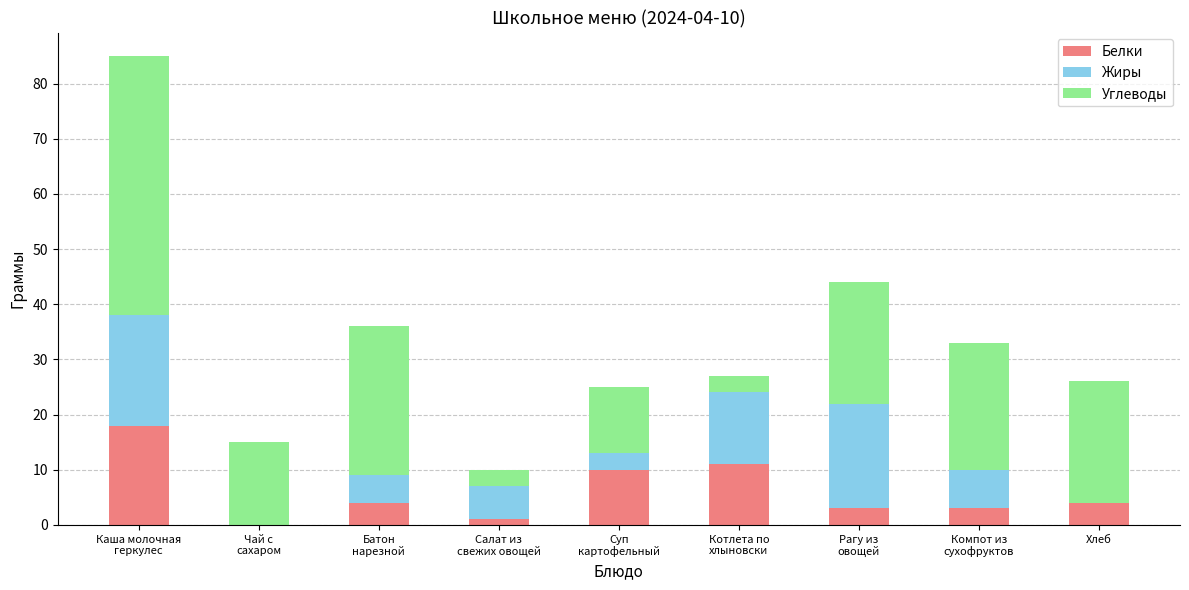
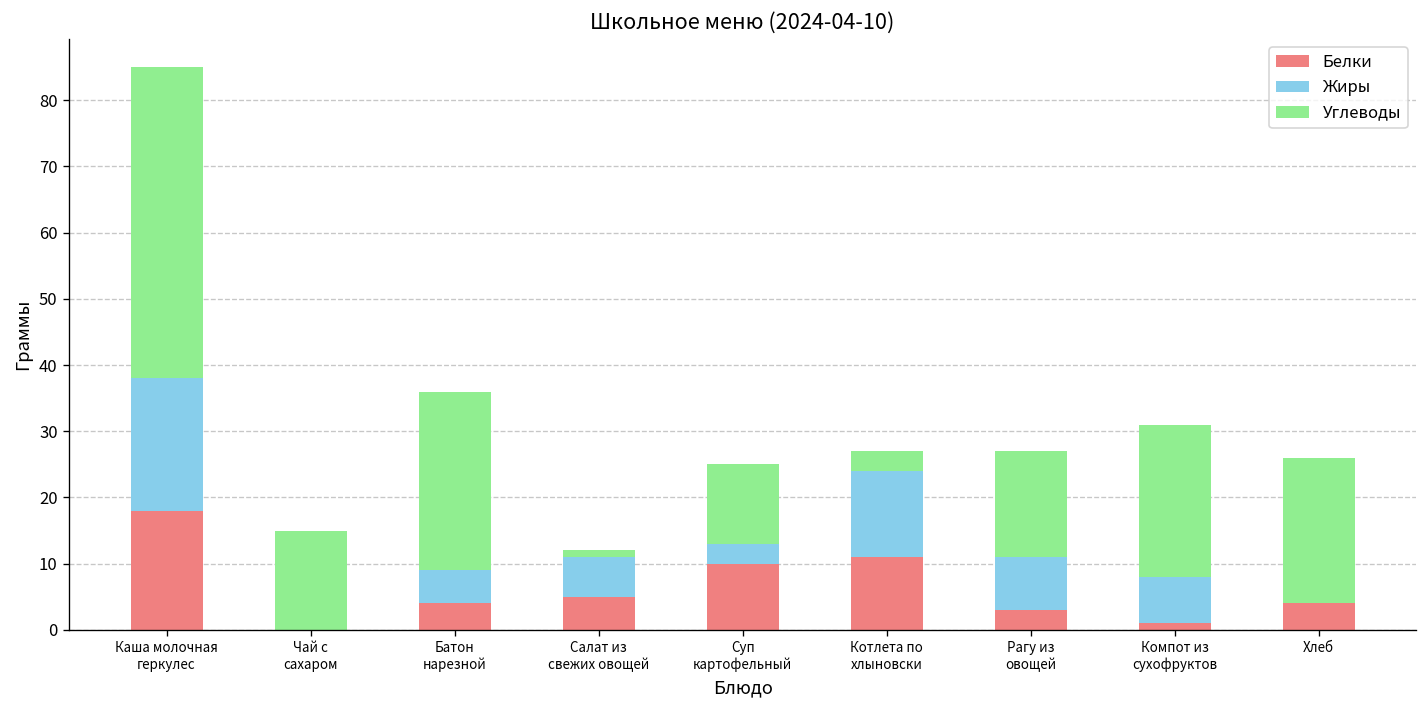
  {
    "Белки": {
      "Каша молочная геркулес": 18,
      "Чай с сахаром": 0,
      "Батон нарезной": 4,
-     "Салат из свежих овощей": 1,
+     "Салат из свежих овощей": 5,
      "Суп картофельный": 10,
      "Котлета по хлыновски": 11,
      "Рагу из овощей": 3,
-     "Компот из сухофруктов": 3,
+     "Компот из сухофруктов": 1,
      "Хлеб": 4
    },
    "Жиры": {
      "Каша молочная геркулес": 20,
      "Чай с сахаром": 0,
      "Батон нарезной": 5,
      "Салат из свежих овощей": 6,
      "Суп картофельный": 3,
      "Котлета по хлыновски": 13,
-     "Рагу из овощей": 19,
+     "Рагу из овощей": 8,
      "Компот из сухофруктов": 7,
      "Хлеб": 0
    },
    "Углеводы": {
      "Каша молочная геркулес": 47,
      "Чай с сахаром": 15,
      "Батон нарезной": 27,
-     "Салат из свежих овощей": 3,
+     "Салат из свежих овощей": 1,
      "Суп картофельный": 12,
      "Котлета по хлыновски": 3,
-     "Рагу из овощей": 22,
+     "Рагу из овощей": 16,
      "Компот из сухофруктов": 23,
      "Хлеб": 22
    }
  }
